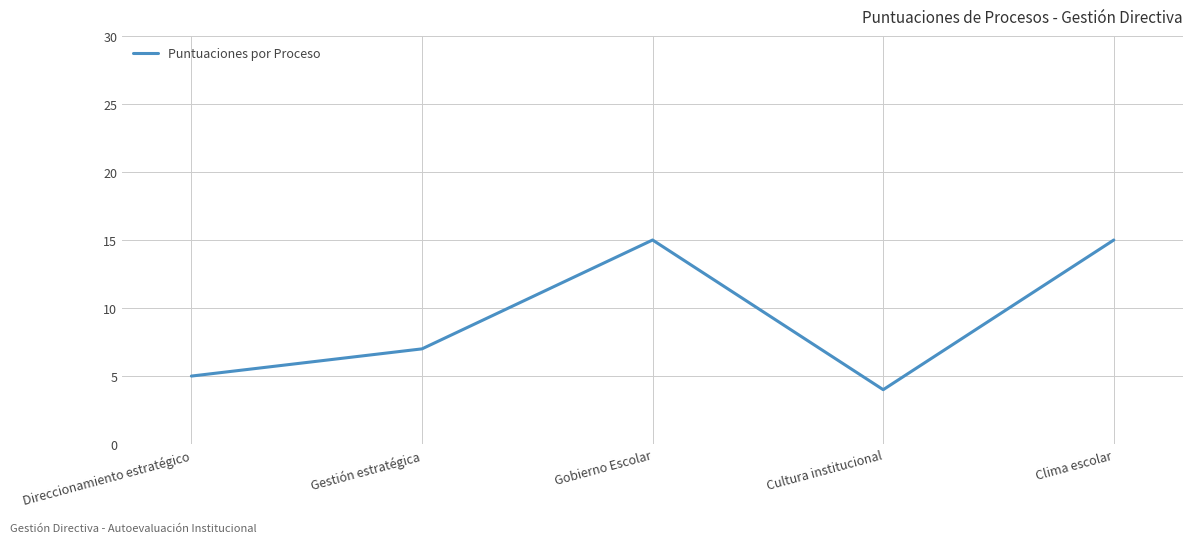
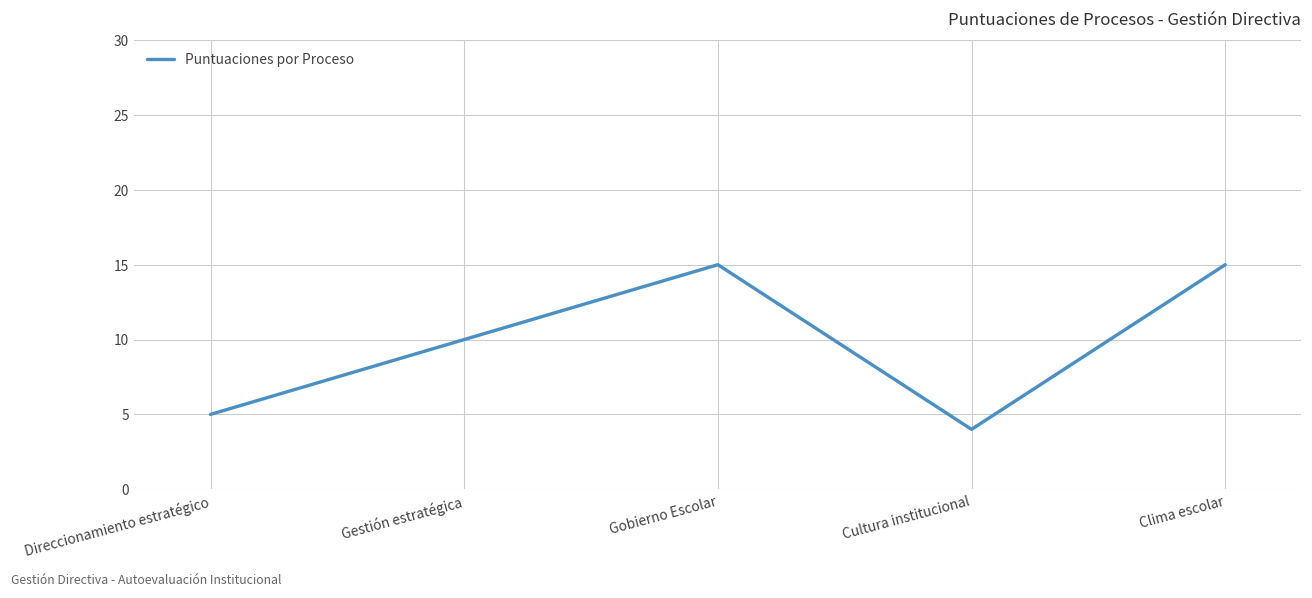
  {
    "Direccionamiento estratégico": 5,
-   "Gestión estratégica": 7,
+   "Gestión estratégica": 10,
    "Gobierno Escolar": 15,
    "Cultura institucional": 4,
    "Clima escolar": 15
  }
